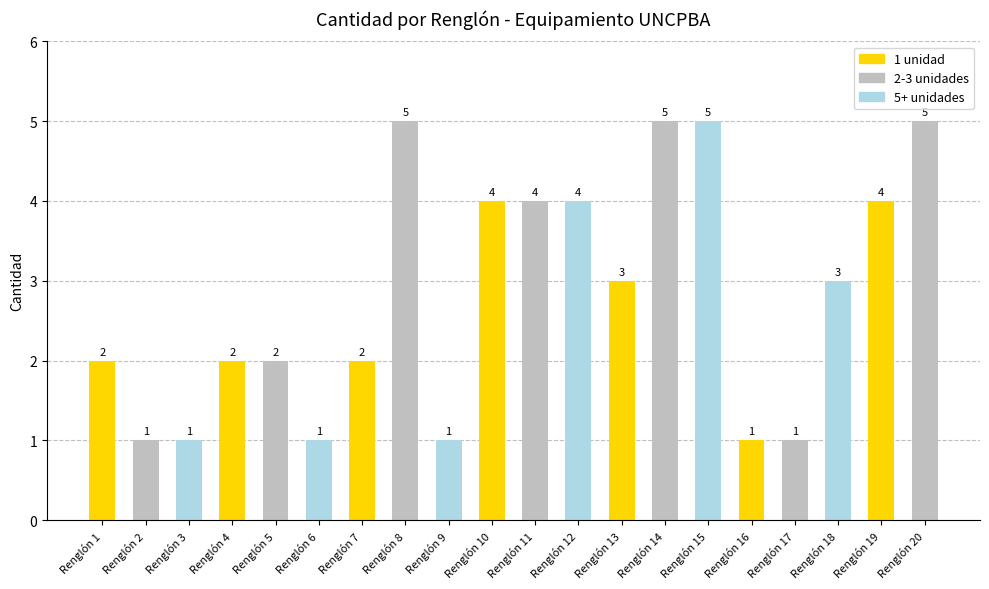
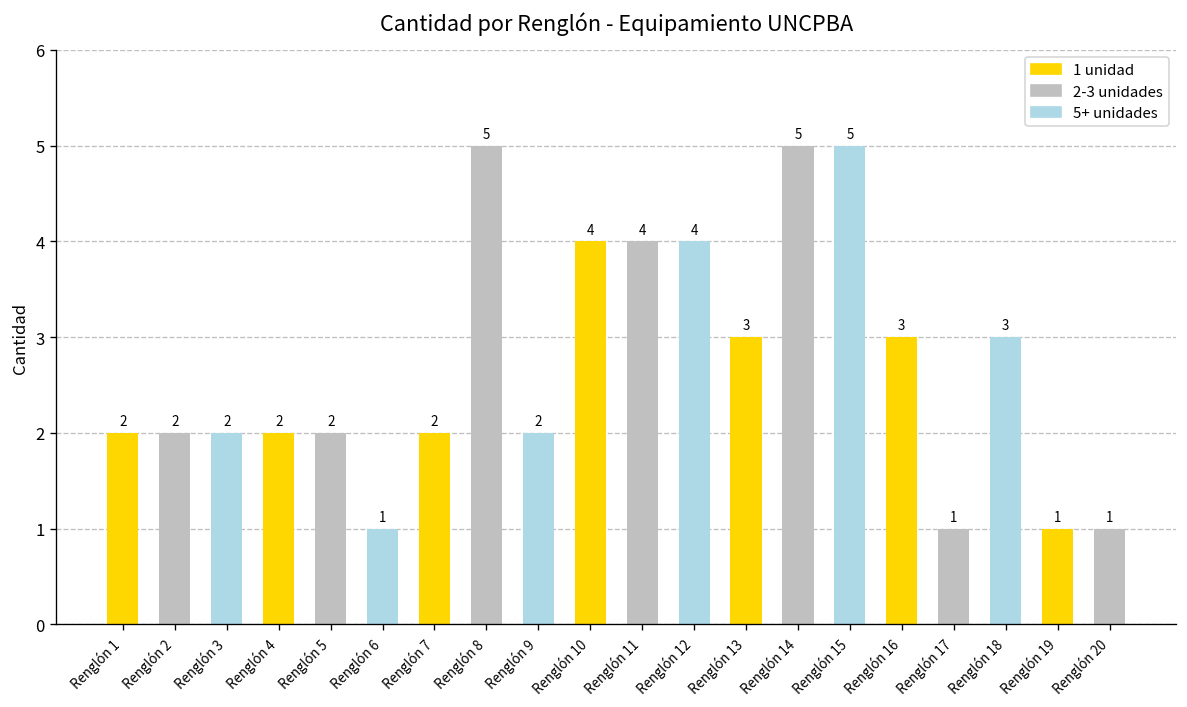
  {
    "Renglón 1": 2,
-   "Renglón 2": 1,
-   "Renglón 3": 1,
+   "Renglón 2": 2,
+   "Renglón 3": 2,
    "Renglón 4": 2,
    "Renglón 5": 2,
    "Renglón 6": 1,
    "Renglón 7": 2,
    "Renglón 8": 5,
-   "Renglón 9": 1,
+   "Renglón 9": 2,
    "Renglón 10": 4,
    "Renglón 11": 4,
    "Renglón 12": 4,
    "Renglón 13": 3,
    "Renglón 14": 5,
    "Renglón 15": 5,
-   "Renglón 16": 1,
+   "Renglón 16": 3,
    "Renglón 17": 1,
    "Renglón 18": 3,
-   "Renglón 19": 4,
-   "Renglón 20": 5
+   "Renglón 19": 1,
+   "Renglón 20": 1
  }
